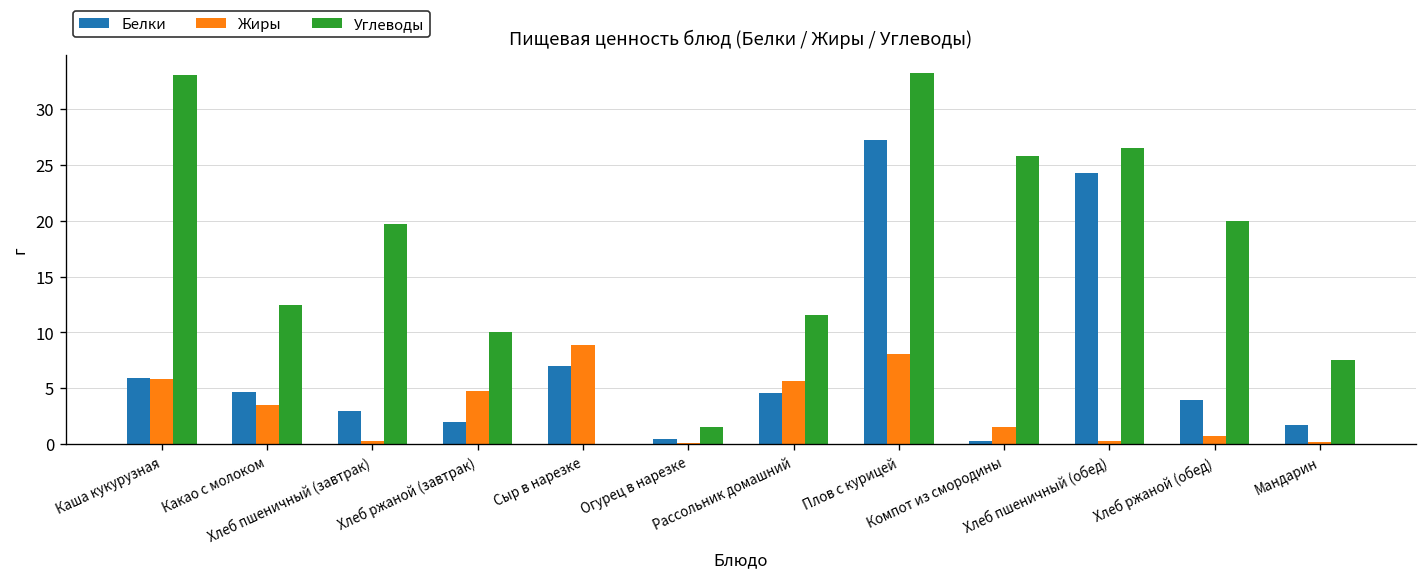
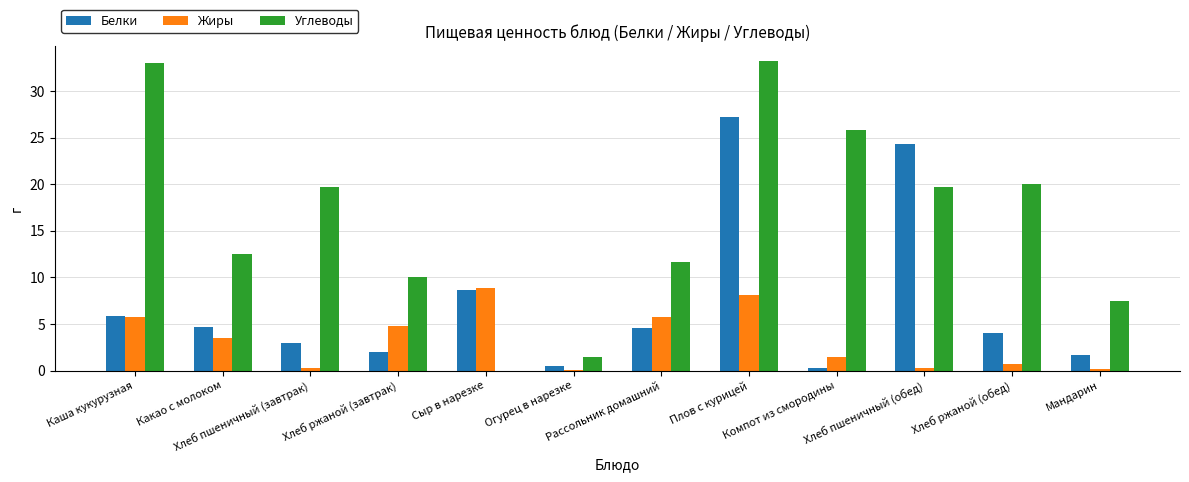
  {
    "Белки": {
      "Каша кукурузная": 6,
      "Какао с молоком": 5,
      "Хлеб пшеничный (завтрак)": 3,
      "Хлеб ржаной (завтрак)": 2,
-     "Сыр в нарезке": 7,
+     "Сыр в нарезке": 9,
      "Огурец в нарезке": 1,
      "Рассольник домашний": 5,
      "Плов с курицей": 27,
      "Компот из смородины": 0,
      "Хлеб пшеничный (обед)": 24,
      "Хлеб ржаной (обед)": 4,
      "Мандарин": 2
    },
    "Жиры": {
      "Каша кукурузная": 6,
      "Какао с молоком": 4,
      "Хлеб пшеничный (завтрак)": 0,
      "Хлеб ржаной (завтрак)": 5,
      "Сыр в нарезке": 9,
      "Рассольник домашний": 6,
      "Плов с курицей": 8,
      "Компот из смородины": 2,
      "Хлеб пшеничный (обед)": 0,
      "Хлеб ржаной (обед)": 1
    },
    "Углеводы": {
      "Каша кукурузная": 33,
      "Какао с молоком": 13,
      "Хлеб пшеничный (завтрак)": 20,
      "Хлеб ржаной (завтрак)": 10,
      "Сыр в нарезке": 0,
      "Огурец в нарезке": 2,
      "Рассольник домашний": 12,
      "Плов с курицей": 33,
      "Компот из смородины": 26,
-     "Хлеб пшеничный (обед)": 27,
+     "Хлеб пшеничный (обед)": 20,
      "Хлеб ржаной (обед)": 20,
      "Мандарин": 8
    }
  }
